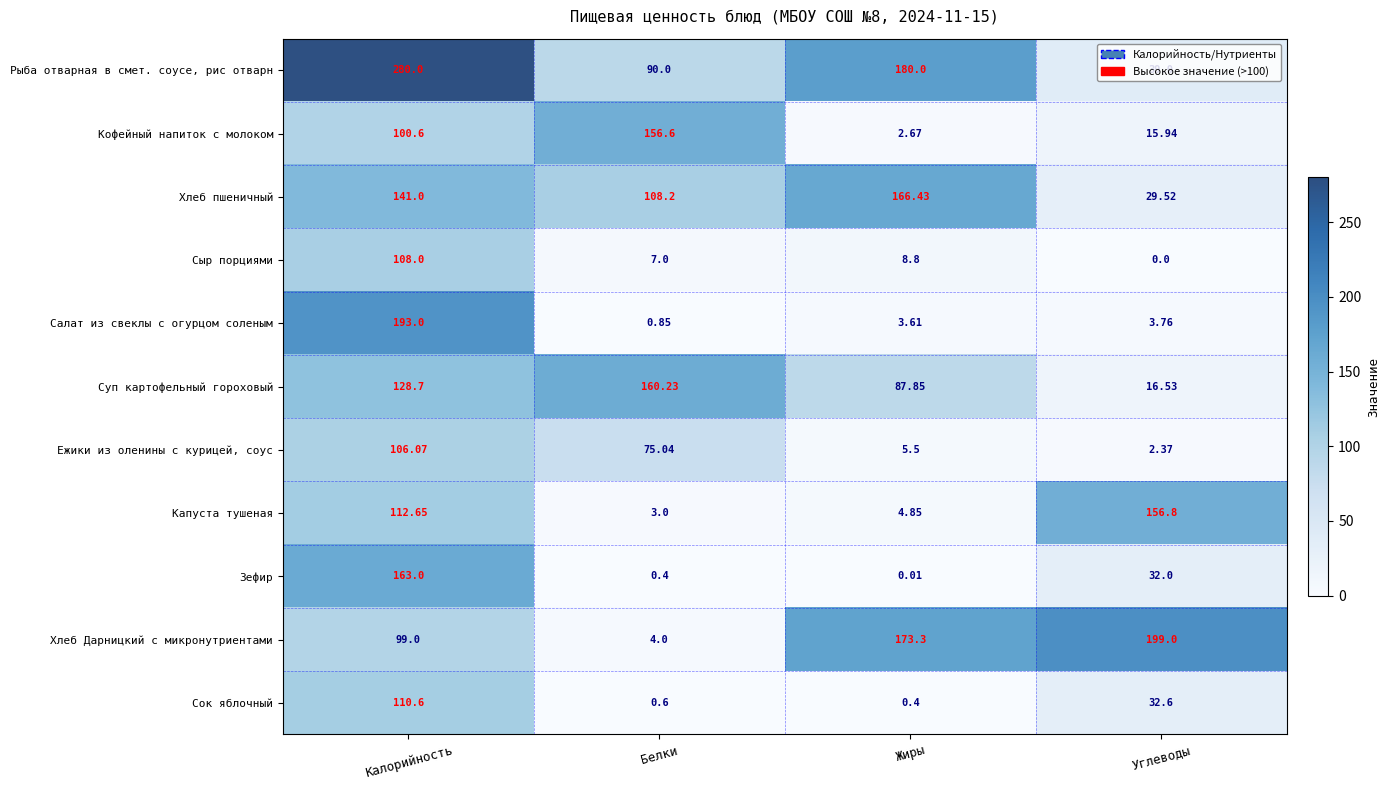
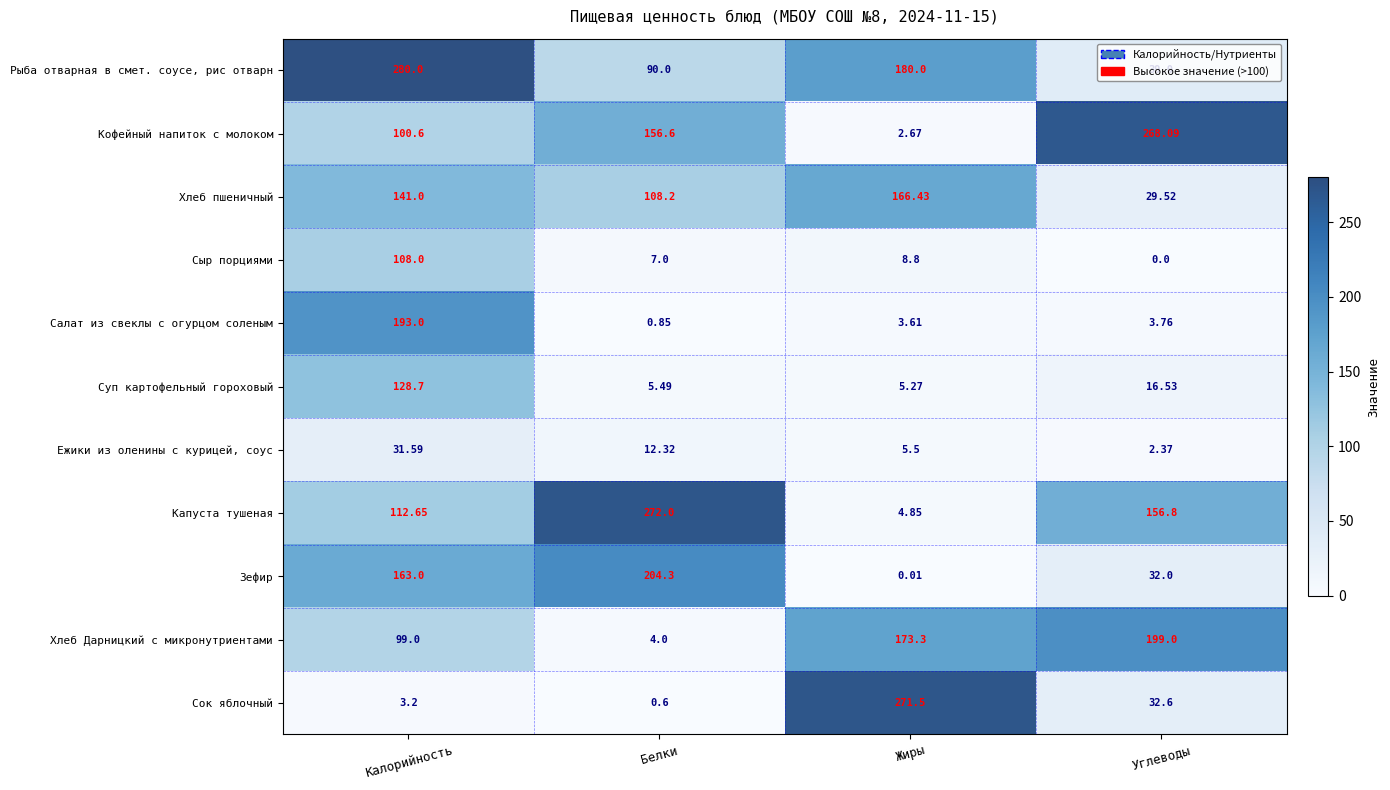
  {
    "Рыба отварная в смет. соусе, рис отварн": {
      "Калорийность": 280.0,
      "Белки": 90.0,
      "Жиры": 180.0
    },
    "Кофейный напиток с молоком": {
      "Калорийность": 100.6,
      "Белки": 156.6,
      "Жиры": 2.67,
-     "Углеводы": 15.94
+     "Углеводы": 268.09
    },
    "Хлеб пшеничный": {
      "Калорийность": 141.0,
      "Белки": 108.2,
      "Жиры": 166.43,
      "Углеводы": 29.52
    },
    "Сыр порциями": {
      "Калорийность": 108.0,
      "Белки": 7.0,
      "Жиры": 8.8,
      "Углеводы": 0.0
    },
    "Салат из свеклы с огурцом соленым": {
      "Калорийность": 193.0,
      "Белки": 0.85,
      "Жиры": 3.61,
      "Углеводы": 3.76
    },
    "Суп картофельный гороховый": {
      "Калорийность": 128.7,
-     "Белки": 160.23,
-     "Жиры": 87.85,
+     "Белки": 5.49,
+     "Жиры": 5.27,
      "Углеводы": 16.53
    },
    "Ежики из оленины с курицей, соус": {
-     "Калорийность": 106.07,
-     "Белки": 75.04,
+     "Калорийность": 31.59,
+     "Белки": 12.32,
      "Жиры": 5.5,
      "Углеводы": 2.37
    },
    "Капуста тушеная": {
      "Калорийность": 112.65,
-     "Белки": 3.0,
+     "Белки": 272.0,
      "Жиры": 4.85,
      "Углеводы": 156.8
    },
    "Зефир": {
      "Калорийность": 163.0,
-     "Белки": 0.4,
+     "Белки": 204.3,
      "Жиры": 0.01,
      "Углеводы": 32.0
    },
    "Хлеб Дарницкий с микронутриентами": {
      "Калорийность": 99.0,
      "Белки": 4.0,
      "Жиры": 173.3,
      "Углеводы": 199.0
    },
    "Сок яблочный": {
-     "Калорийность": 110.6,
+     "Калорийность": 3.2,
      "Белки": 0.6,
-     "Жиры": 0.4,
+     "Жиры": 271.5,
      "Углеводы": 32.6
    }
  }
